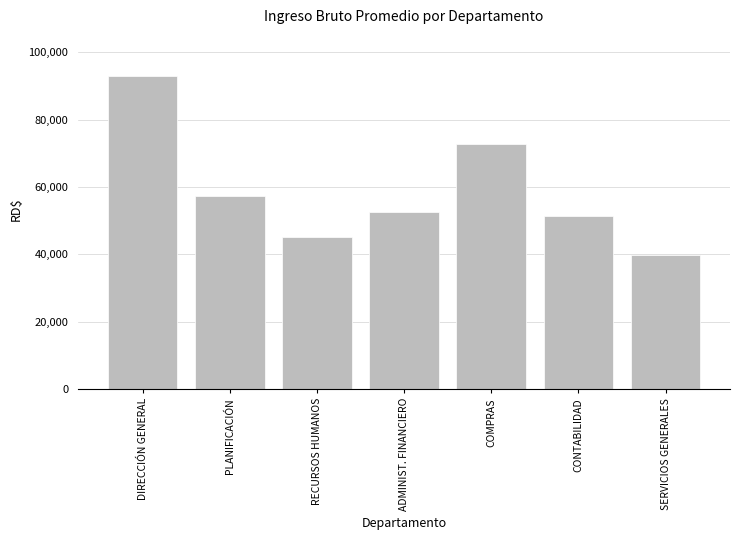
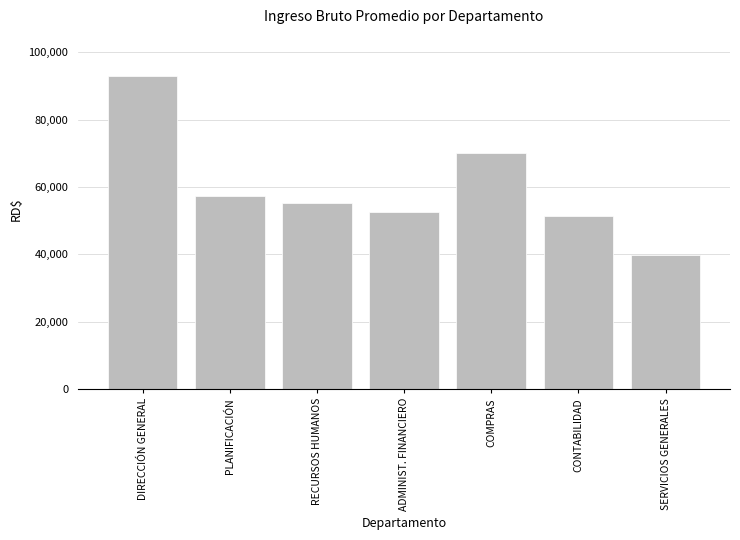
  {
    "DIRECCIÓN GENERAL": "93,000",
    "PLANIFICACIÓN": "57,000",
-   "RECURSOS HUMANOS": "45,000",
+   "RECURSOS HUMANOS": "55,000",
    "ADMINIST. FINANCIERO": "53,000",
-   "COMPRAS": "73,000",
+   "COMPRAS": "70,000",
    "CONTABILIDAD": "51,000",
    "SERVICIOS GENERALES": "40,000"
  }
